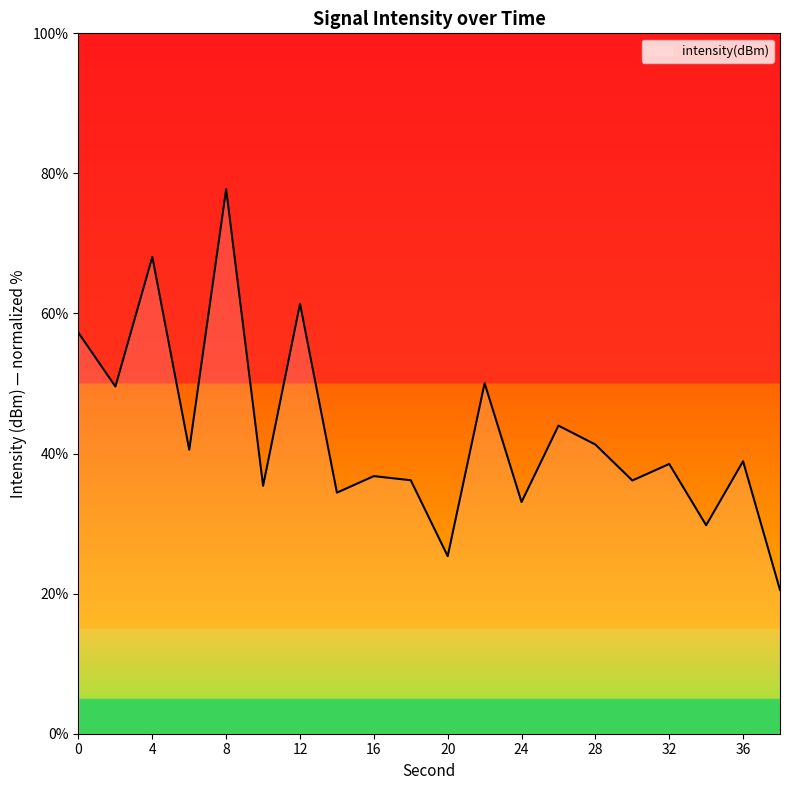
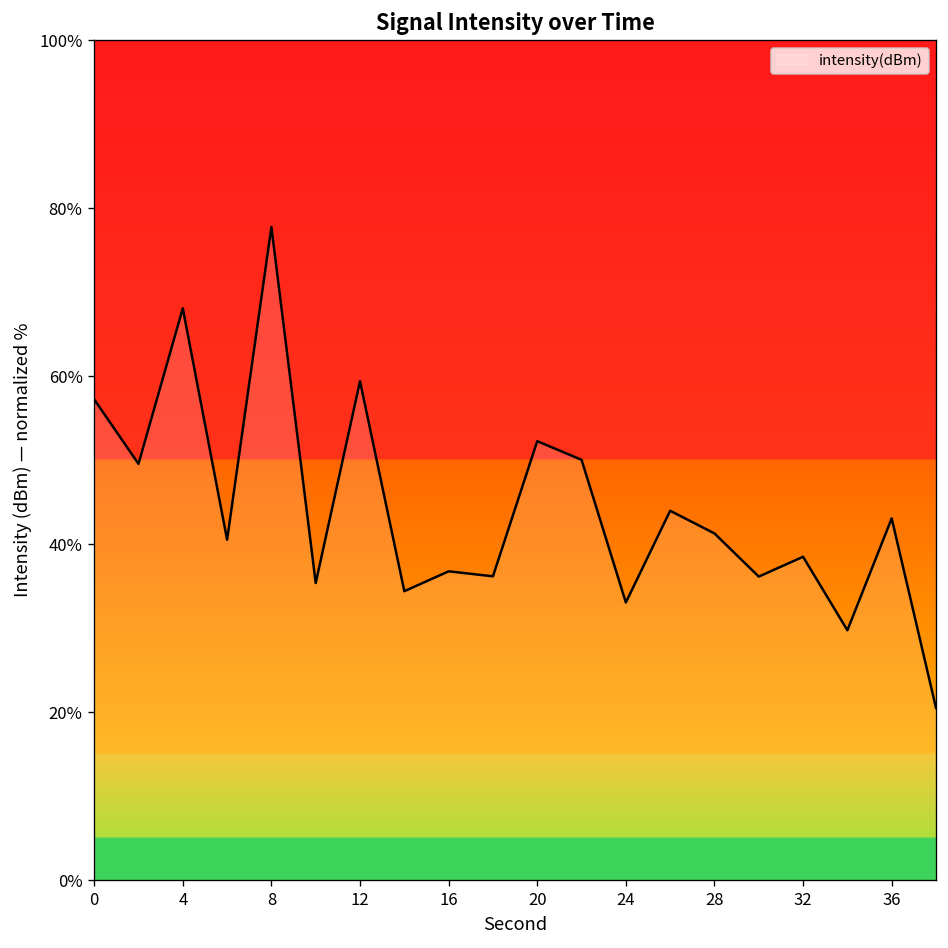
  {
    "0": "57%",
    "4": "68%",
    "8": "78%",
-   "12": "61%",
+   "12": "59%",
    "16": "37%",
-   "20": "25%",
+   "20": "52%",
    "24": "33%",
    "28": "41%",
    "32": "39%",
-   "36": "39%"
+   "36": "43%"
  }
